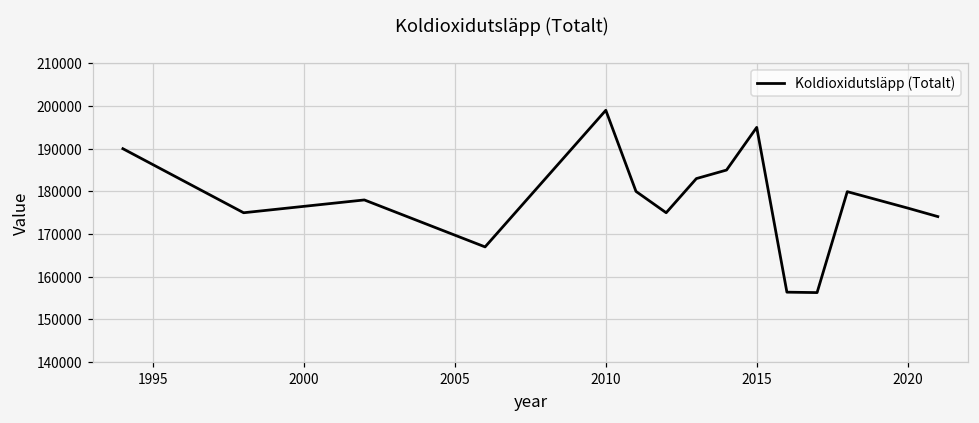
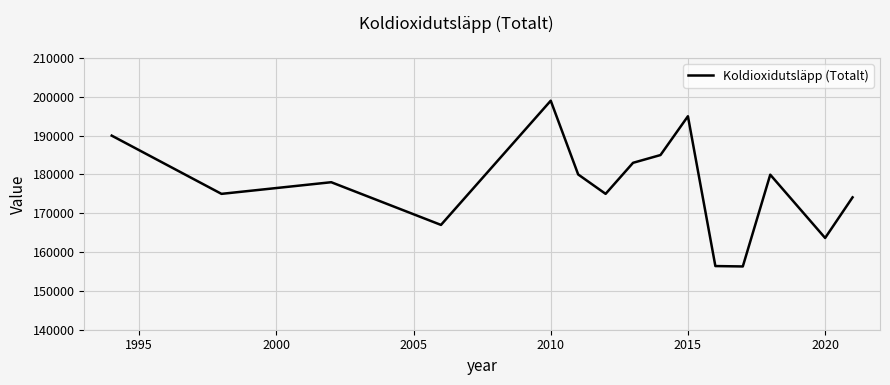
  {
    "2010": 199000,
    "2015": 195000,
-   "2020": 176000
+   "2020": 164000
  }
